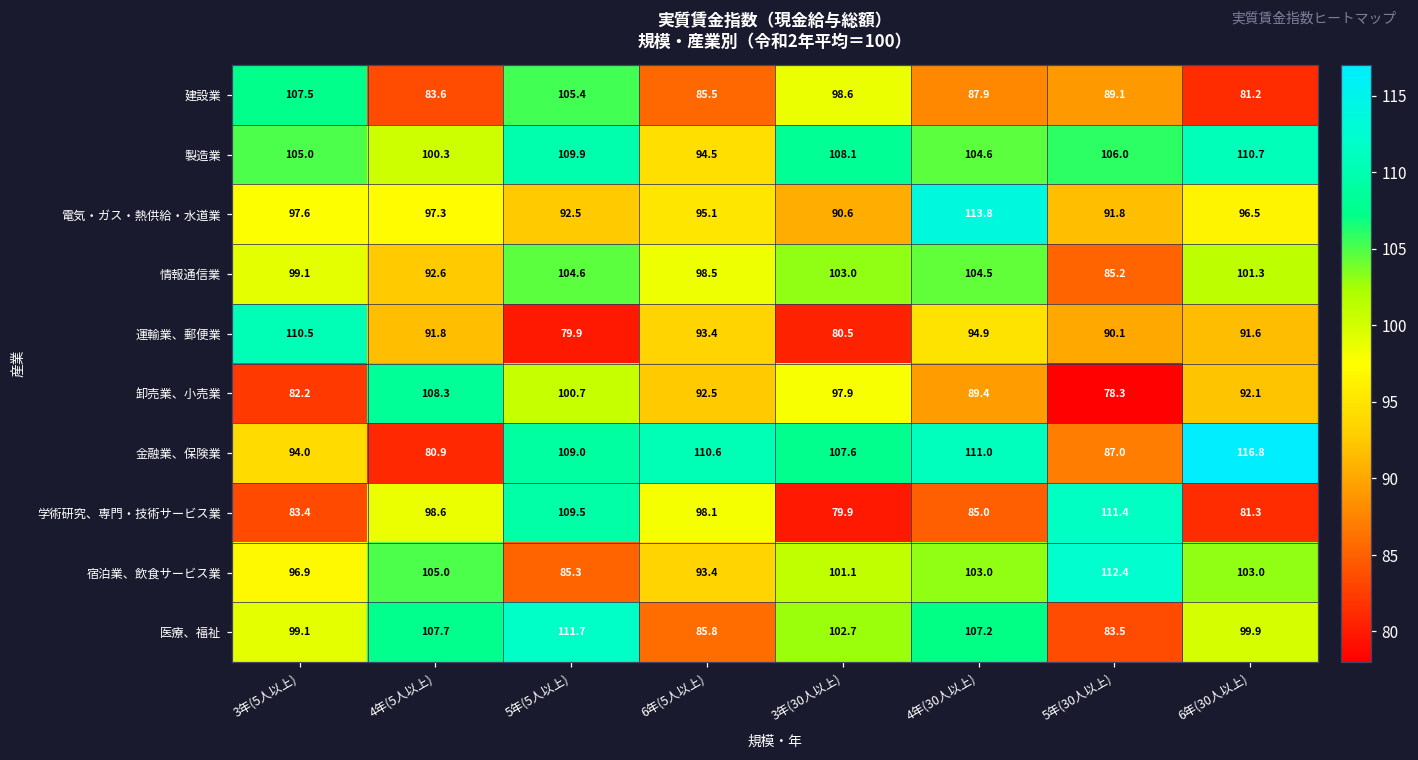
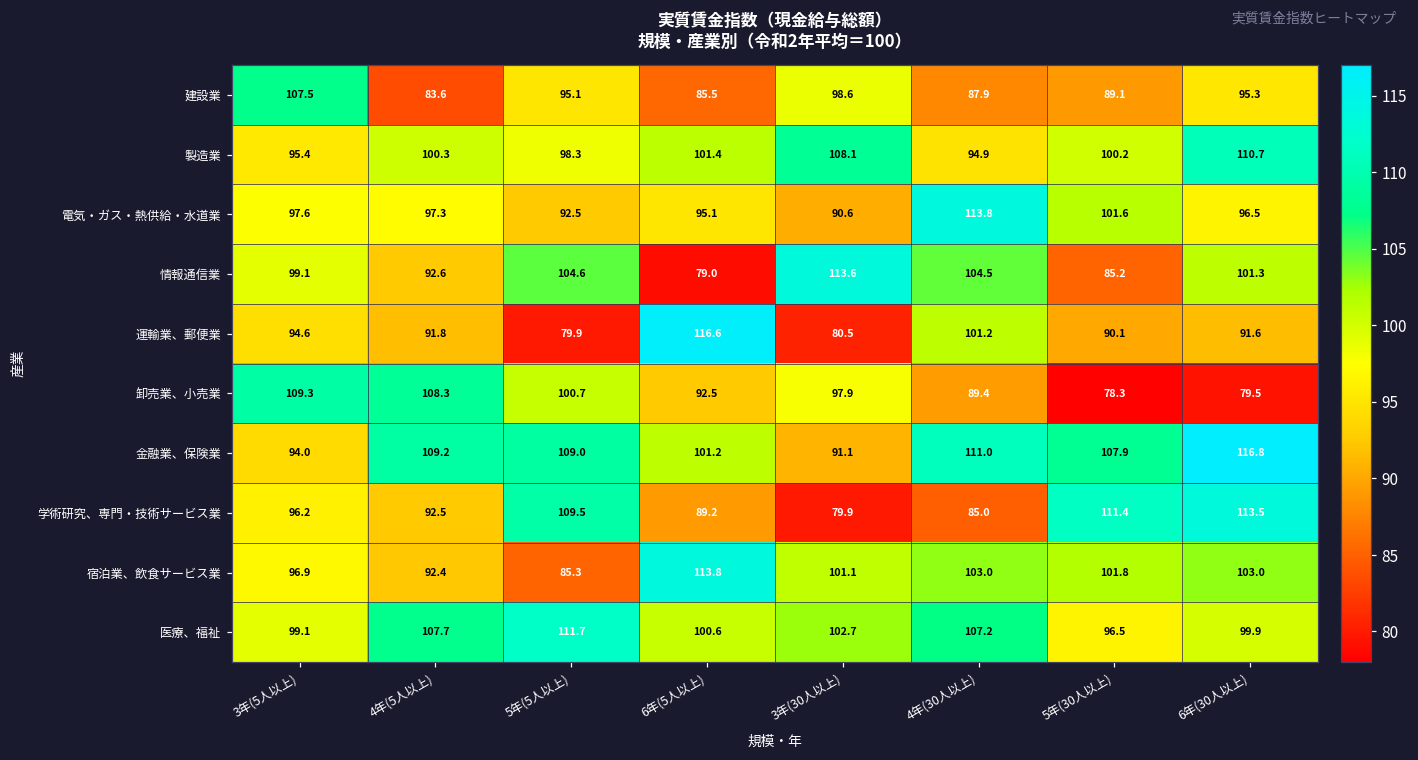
  {
    "建設業": {
      "3年(5人以上)": 107.5,
      "4年(5人以上)": 83.6,
-     "5年(5人以上)": 105.4,
+     "5年(5人以上)": 95.1,
      "6年(5人以上)": 85.5,
      "3年(30人以上)": 98.6,
      "4年(30人以上)": 87.9,
      "5年(30人以上)": 89.1,
-     "6年(30人以上)": 81.2
+     "6年(30人以上)": 95.3
    },
    "製造業": {
-     "3年(5人以上)": 105.0,
+     "3年(5人以上)": 95.4,
      "4年(5人以上)": 100.3,
-     "5年(5人以上)": 109.9,
-     "6年(5人以上)": 94.5,
+     "5年(5人以上)": 98.3,
+     "6年(5人以上)": 101.4,
      "3年(30人以上)": 108.1,
-     "4年(30人以上)": 104.6,
-     "5年(30人以上)": 106.0,
+     "4年(30人以上)": 94.9,
+     "5年(30人以上)": 100.2,
      "6年(30人以上)": 110.7
    },
    "電気・ガス・熱供給・水道業": {
      "3年(5人以上)": 97.6,
      "4年(5人以上)": 97.3,
      "5年(5人以上)": 92.5,
      "6年(5人以上)": 95.1,
      "3年(30人以上)": 90.6,
      "4年(30人以上)": 113.8,
-     "5年(30人以上)": 91.8,
+     "5年(30人以上)": 101.6,
      "6年(30人以上)": 96.5
    },
    "情報通信業": {
      "3年(5人以上)": 99.1,
      "4年(5人以上)": 92.6,
      "5年(5人以上)": 104.6,
-     "6年(5人以上)": 98.5,
-     "3年(30人以上)": 103.0,
+     "6年(5人以上)": 79.0,
+     "3年(30人以上)": 113.6,
      "4年(30人以上)": 104.5,
      "5年(30人以上)": 85.2,
      "6年(30人以上)": 101.3
    },
    "運輸業、郵便業": {
-     "3年(5人以上)": 110.5,
+     "3年(5人以上)": 94.6,
      "4年(5人以上)": 91.8,
      "5年(5人以上)": 79.9,
-     "6年(5人以上)": 93.4,
+     "6年(5人以上)": 116.6,
      "3年(30人以上)": 80.5,
-     "4年(30人以上)": 94.9,
+     "4年(30人以上)": 101.2,
      "5年(30人以上)": 90.1,
      "6年(30人以上)": 91.6
    },
    "卸売業、小売業": {
-     "3年(5人以上)": 82.2,
+     "3年(5人以上)": 109.3,
      "4年(5人以上)": 108.3,
      "5年(5人以上)": 100.7,
      "6年(5人以上)": 92.5,
      "3年(30人以上)": 97.9,
      "4年(30人以上)": 89.4,
      "5年(30人以上)": 78.3,
-     "6年(30人以上)": 92.1
+     "6年(30人以上)": 79.5
    },
    "金融業、保険業": {
      "3年(5人以上)": 94.0,
-     "4年(5人以上)": 80.9,
+     "4年(5人以上)": 109.2,
      "5年(5人以上)": 109.0,
-     "6年(5人以上)": 110.6,
-     "3年(30人以上)": 107.6,
+     "6年(5人以上)": 101.2,
+     "3年(30人以上)": 91.1,
      "4年(30人以上)": 111.0,
-     "5年(30人以上)": 87.0,
+     "5年(30人以上)": 107.9,
      "6年(30人以上)": 116.8
    },
    "学術研究、専門・技術サービス業": {
-     "3年(5人以上)": 83.4,
-     "4年(5人以上)": 98.6,
+     "3年(5人以上)": 96.2,
+     "4年(5人以上)": 92.5,
      "5年(5人以上)": 109.5,
-     "6年(5人以上)": 98.1,
+     "6年(5人以上)": 89.2,
      "3年(30人以上)": 79.9,
      "4年(30人以上)": 85.0,
      "5年(30人以上)": 111.4,
-     "6年(30人以上)": 81.3
+     "6年(30人以上)": 113.5
    },
    "宿泊業、飲食サービス業": {
      "3年(5人以上)": 96.9,
-     "4年(5人以上)": 105.0,
+     "4年(5人以上)": 92.4,
      "5年(5人以上)": 85.3,
-     "6年(5人以上)": 93.4,
+     "6年(5人以上)": 113.8,
      "3年(30人以上)": 101.1,
      "4年(30人以上)": 103.0,
-     "5年(30人以上)": 112.4,
+     "5年(30人以上)": 101.8,
      "6年(30人以上)": 103.0
    },
    "医療、福祉": {
      "3年(5人以上)": 99.1,
      "4年(5人以上)": 107.7,
      "5年(5人以上)": 111.7,
-     "6年(5人以上)": 85.8,
+     "6年(5人以上)": 100.6,
      "3年(30人以上)": 102.7,
      "4年(30人以上)": 107.2,
-     "5年(30人以上)": 83.5,
+     "5年(30人以上)": 96.5,
      "6年(30人以上)": 99.9
    }
  }
